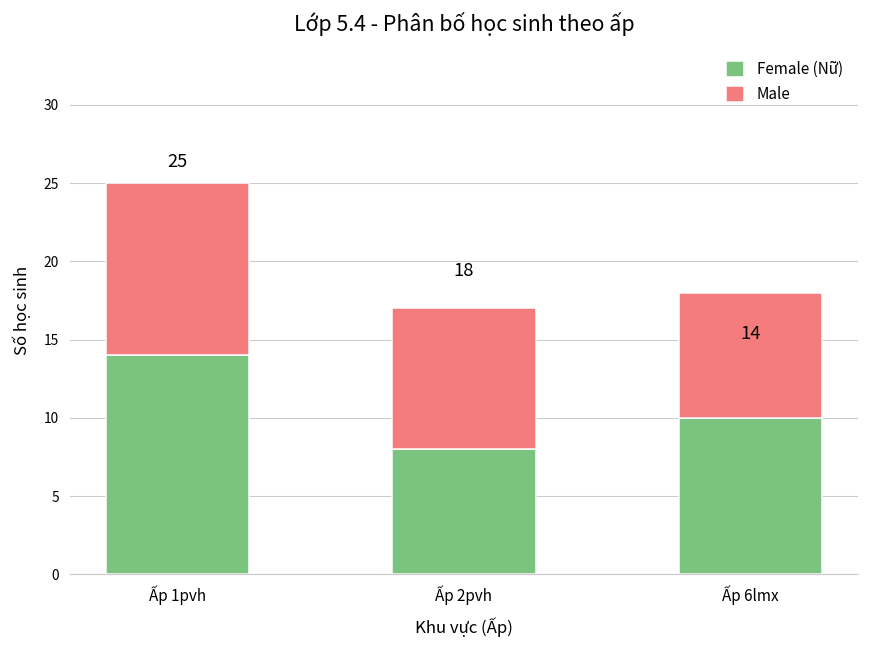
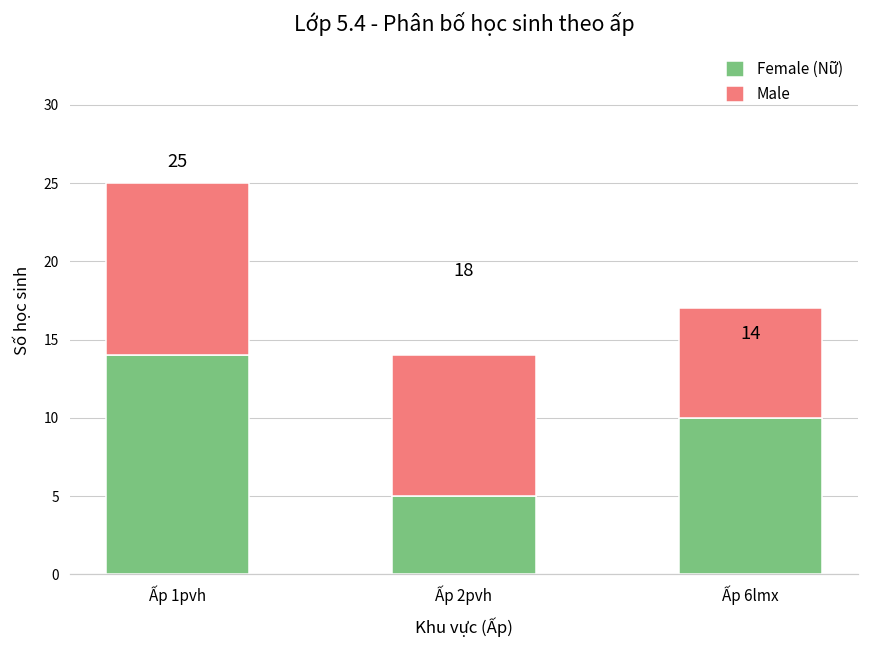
  {
    "Female (Nữ)": {
      "Ấp 1pvh": 14,
-     "Ấp 2pvh": 8,
+     "Ấp 2pvh": 5,
      "Ấp 6lmx": 10
    },
    "Male": {
      "Ấp 2pvh": 9,
-     "Ấp 6lmx": 8
+     "Ấp 6lmx": 7
    }
  }
